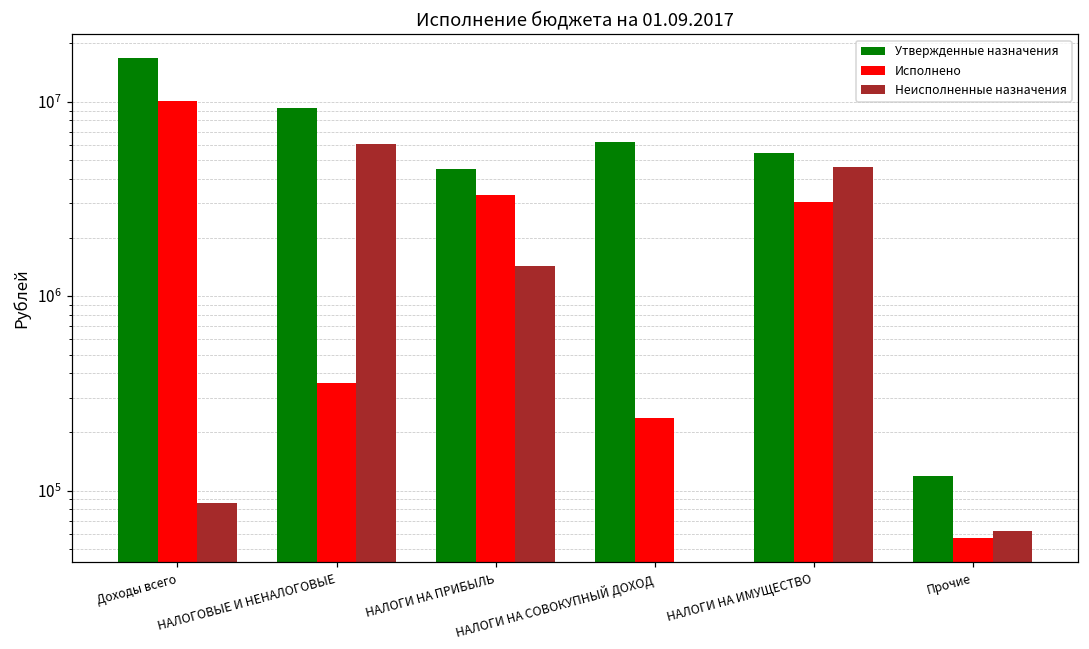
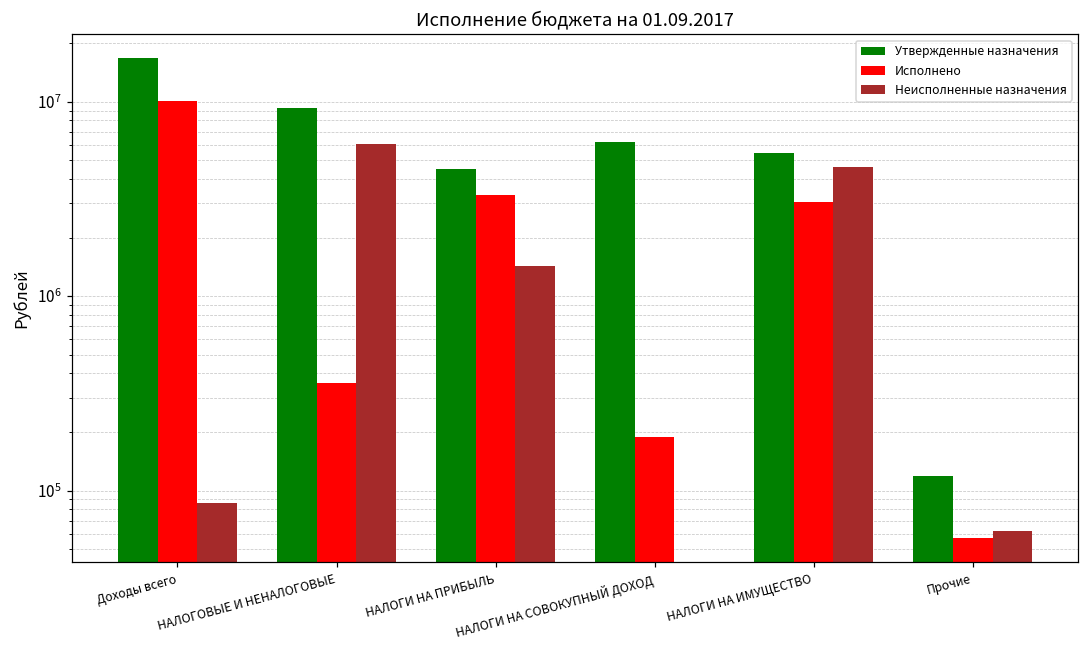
  {
    "Утвержденные назначения": {
      "Доходы всего": 17000000,
      "НАЛОГОВЫЕ И НЕНАЛОГОВЫЕ": 9000000,
      "НАЛОГИ НА ПРИБЫЛЬ": 4500000,
      "НАЛОГИ НА СОВОКУПНЫЙ ДОХОД": 6200000,
      "НАЛОГИ НА ИМУЩЕСТВО": 5400000,
      "Прочие": 120000
    },
    "Исполнено": {
      "Доходы всего": 10000000,
      "НАЛОГОВЫЕ И НЕНАЛОГОВЫЕ": 360000,
      "НАЛОГИ НА ПРИБЫЛЬ": 3300000,
-     "НАЛОГИ НА СОВОКУПНЫЙ ДОХОД": 240000,
+     "НАЛОГИ НА СОВОКУПНЫЙ ДОХОД": 190000,
      "НАЛОГИ НА ИМУЩЕСТВО": 3100000,
      "Прочие": 57000
    },
    "Неисполненные назначения": {
      "Доходы всего": 90000,
      "НАЛОГОВЫЕ И НЕНАЛОГОВЫЕ": 6000000,
      "НАЛОГИ НА ПРИБЫЛЬ": 1400000,
      "НАЛОГИ НА ИМУЩЕСТВО": 4600000,
      "Прочие": 62000
    }
  }
